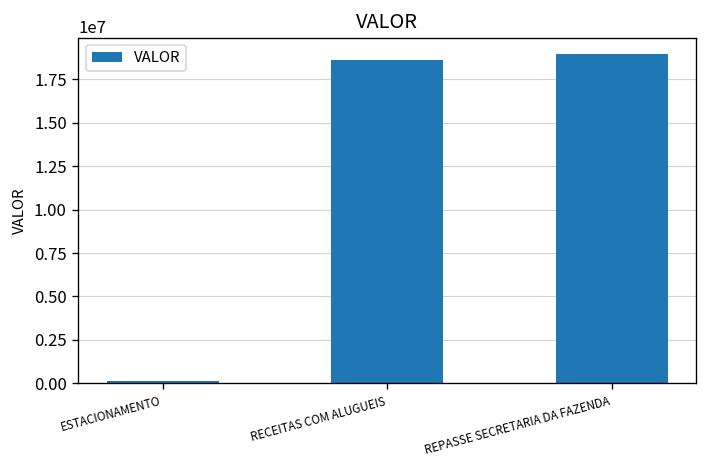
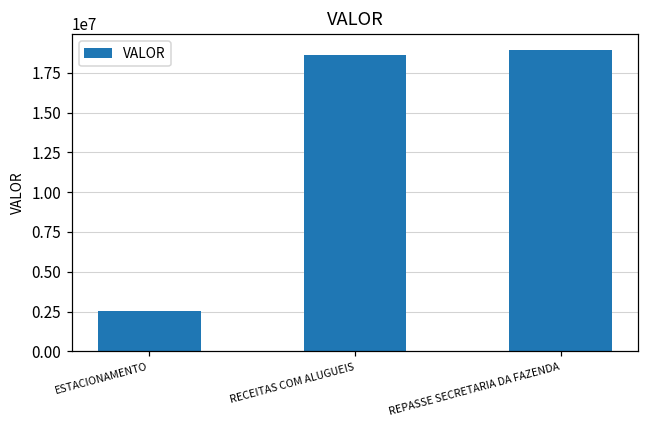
  {
-   "ESTACIONAMENTO": 100000,
+   "ESTACIONAMENTO": 2500000,
    "RECEITAS COM ALUGUEIS": 18600000,
    "REPASSE SECRETARIA DA FAZENDA": 19000000
  }
